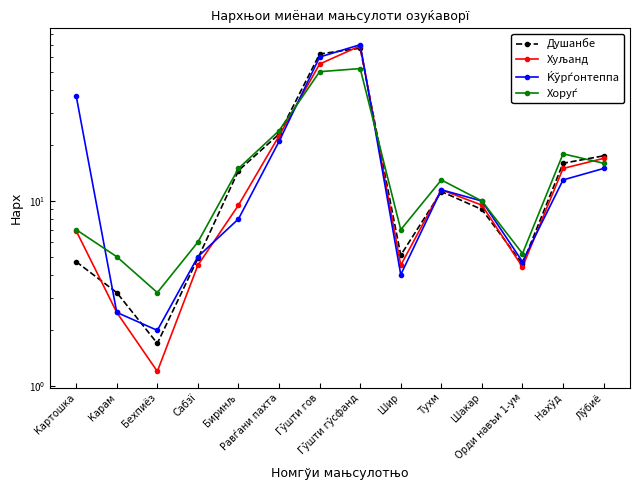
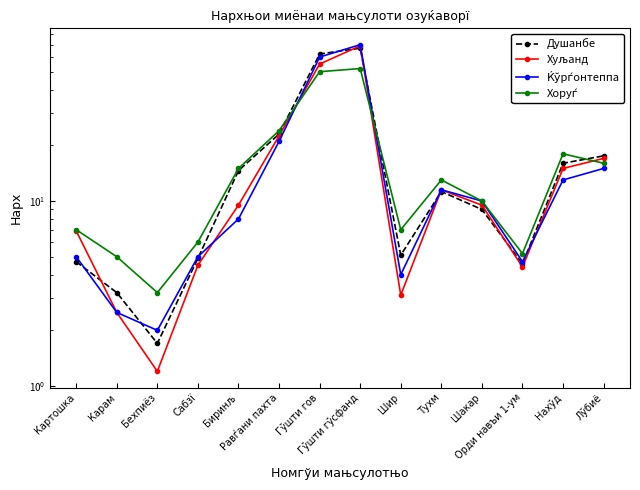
  {
    "Душанбе": {
      "Картошка": 4.7,
      "Карам": 3.2,
      "Бехпиёз": 1.7,
      "Гўшти гов": 62,
      "Шир": 5.1,
      "Шакар": 9,
      "Нахўд": 16,
      "Лўбиё": 18
    },
    "Хуљанд": {
      "Бехпиёз": 1.2,
      "Сабзї": 4.5,
      "Биринљ": 10,
      "Гўшти гов": 55,
-     "Шир": 4.5,
+     "Шир": 3.1,
      "Шакар": 10,
      "Орди навъи 1-ум": 4.4,
      "Нахўд": 15,
      "Лўбиё": 17
    },
    "Ќўрѓонтеппа": {
-     "Картошка": 37,
+     "Картошка": 5,
      "Бехпиёз": 2,
      "Биринљ": 8,
      "Равѓани пахта": 21,
      "Гўшти гов": 60,
      "Шир": 4,
      "Нахўд": 13,
      "Лўбиё": 15
    },
    "Хоруѓ": {
      "Карам": 5.0,
      "Бехпиёз": 3.2,
      "Сабзї": 6.0,
      "Равѓани пахта": 24,
      "Гўшти гов": 50,
      "Гўшти гўсфанд": 52,
      "Шир": 7.0,
      "Тухм": 13,
      "Орди навъи 1-ум": 5.2,
      "Нахўд": 18,
      "Лўбиё": 16
    }
  }
